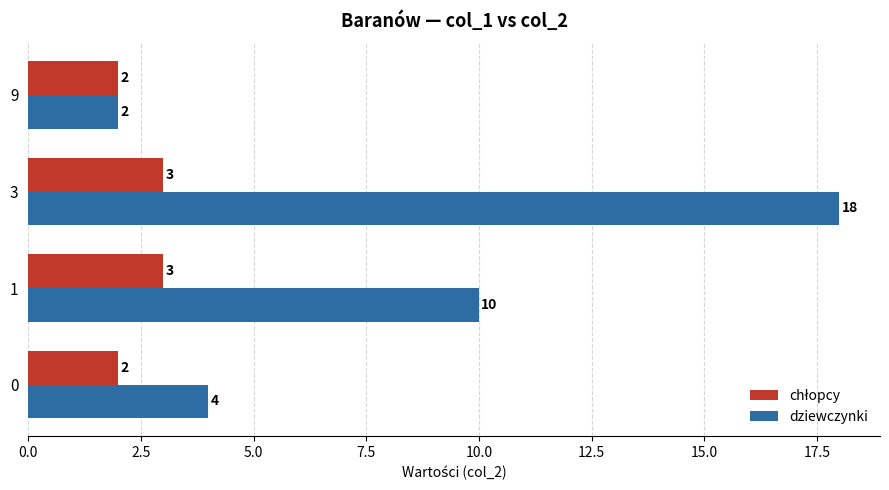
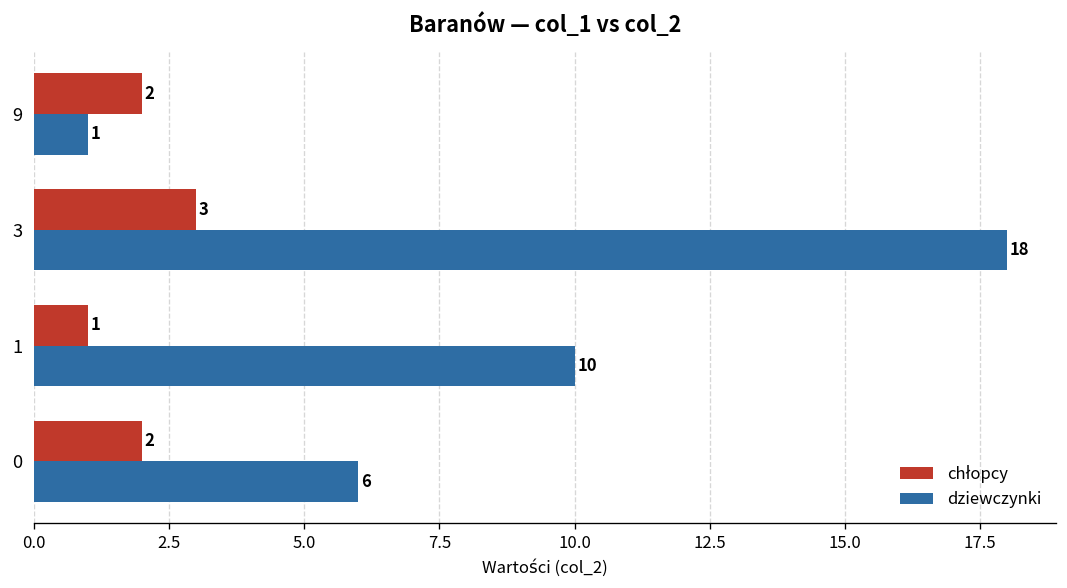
  {
    "chłopcy": {
      "9": 2,
      "3": 3,
-     "1": 3,
+     "1": 1,
      "0": 2
    },
    "dziewczynki": {
-     "9": 2,
+     "9": 1,
      "3": 18,
      "1": 10,
-     "0": 4
+     "0": 6
    }
  }
